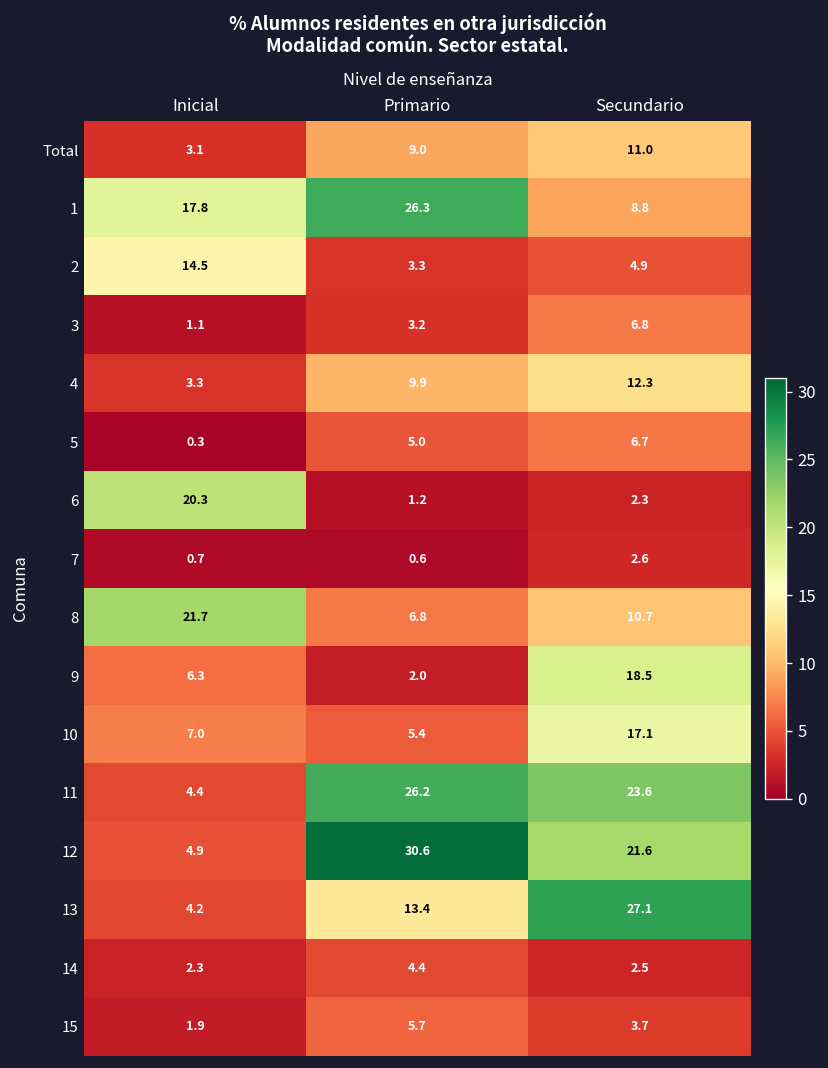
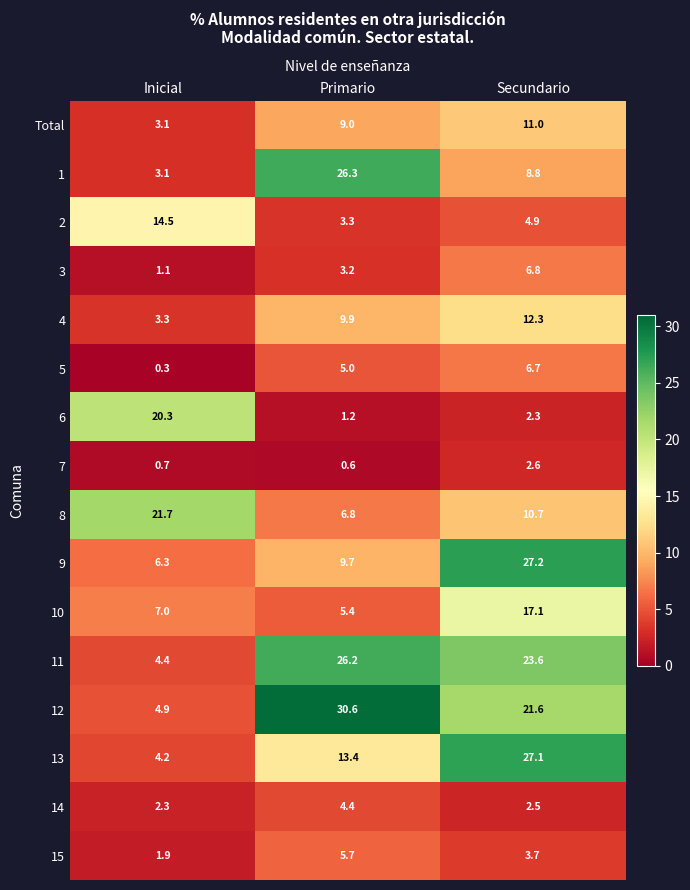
  {
    "Total": {
      "Inicial": 3.1,
      "Primario": 9.0,
      "Secundario": 11.0
    },
    "1": {
-     "Inicial": 17.8,
+     "Inicial": 3.1,
      "Primario": 26.3,
      "Secundario": 8.8
    },
    "2": {
      "Inicial": 14.5,
      "Primario": 3.3,
      "Secundario": 4.9
    },
    "3": {
      "Inicial": 1.1,
      "Primario": 3.2,
      "Secundario": 6.8
    },
    "4": {
      "Inicial": 3.3,
      "Primario": 9.9,
      "Secundario": 12.3
    },
    "5": {
      "Inicial": 0.3,
      "Primario": 5.0,
      "Secundario": 6.7
    },
    "6": {
      "Inicial": 20.3,
      "Primario": 1.2,
      "Secundario": 2.3
    },
    "7": {
      "Inicial": 0.7,
      "Primario": 0.6,
      "Secundario": 2.6
    },
    "8": {
      "Inicial": 21.7,
      "Primario": 6.8,
      "Secundario": 10.7
    },
    "9": {
      "Inicial": 6.3,
-     "Primario": 2.0,
-     "Secundario": 18.5
+     "Primario": 9.7,
+     "Secundario": 27.2
    },
    "10": {
      "Inicial": 7.0,
      "Primario": 5.4,
      "Secundario": 17.1
    },
    "11": {
      "Inicial": 4.4,
      "Primario": 26.2,
      "Secundario": 23.6
    },
    "12": {
      "Inicial": 4.9,
      "Primario": 30.6,
      "Secundario": 21.6
    },
    "13": {
      "Inicial": 4.2,
      "Primario": 13.4,
      "Secundario": 27.1
    },
    "14": {
      "Inicial": 2.3,
      "Primario": 4.4,
      "Secundario": 2.5
    },
    "15": {
      "Inicial": 1.9,
      "Primario": 5.7,
      "Secundario": 3.7
    }
  }
